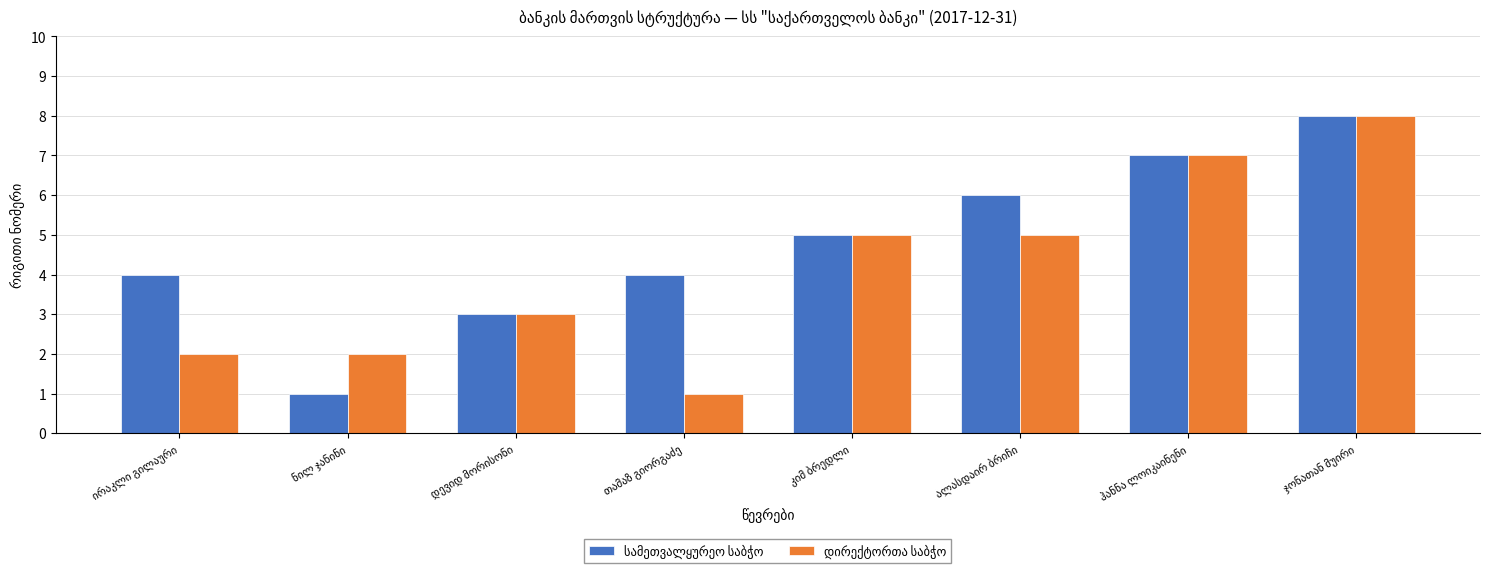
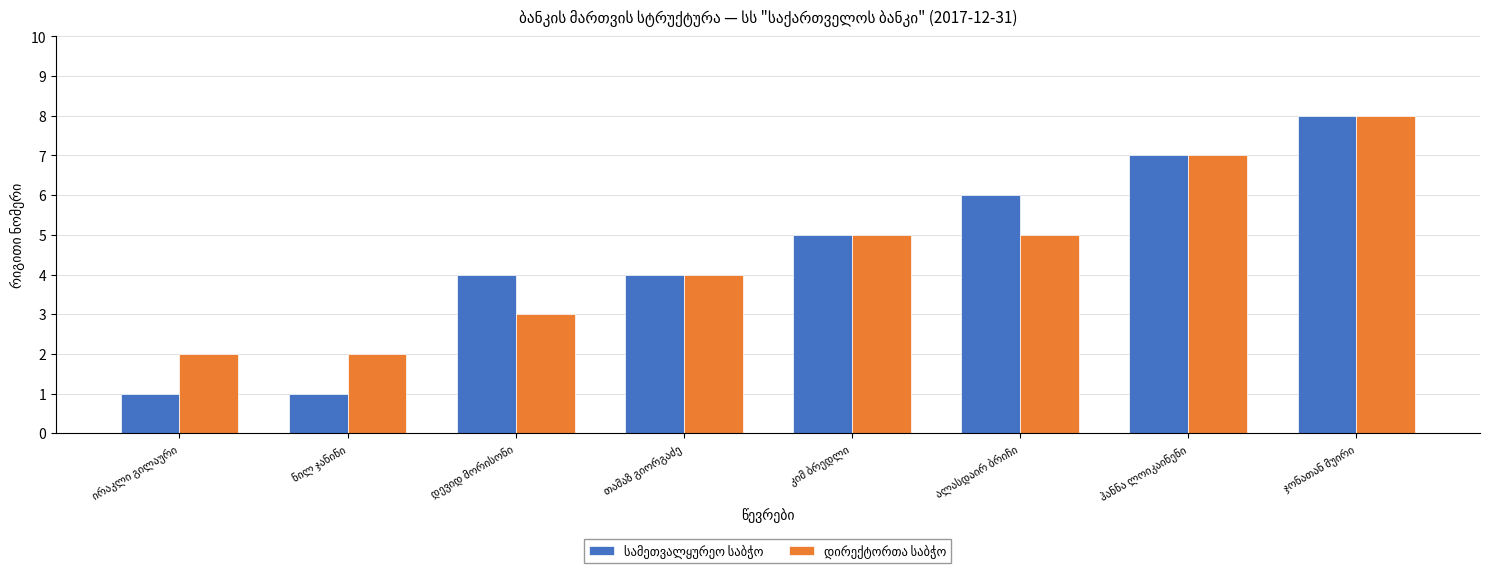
  {
    "სამეთვალყურეო საბჭო": {
-     "ირაკლი გილაური": 4,
+     "ირაკლი გილაური": 1,
      "ნილ ჯანინი": 1,
-     "დევიდ მორისონი": 3,
+     "დევიდ მორისონი": 4,
      "თამაზ გიორგაძე": 4,
      "კიმ ბრედლი": 5,
      "ალასდაირ ბრიჩი": 6,
      "ჰანნა ლოიკაინენი": 7,
      "ჯონათან მუირი": 8
    },
    "დირექტორთა საბჭო": {
      "ირაკლი გილაური": 2,
      "ნილ ჯანინი": 2,
      "დევიდ მორისონი": 3,
-     "თამაზ გიორგაძე": 1,
+     "თამაზ გიორგაძე": 4,
      "კიმ ბრედლი": 5,
      "ალასდაირ ბრიჩი": 5,
      "ჰანნა ლოიკაინენი": 7,
      "ჯონათან მუირი": 8
    }
  }
